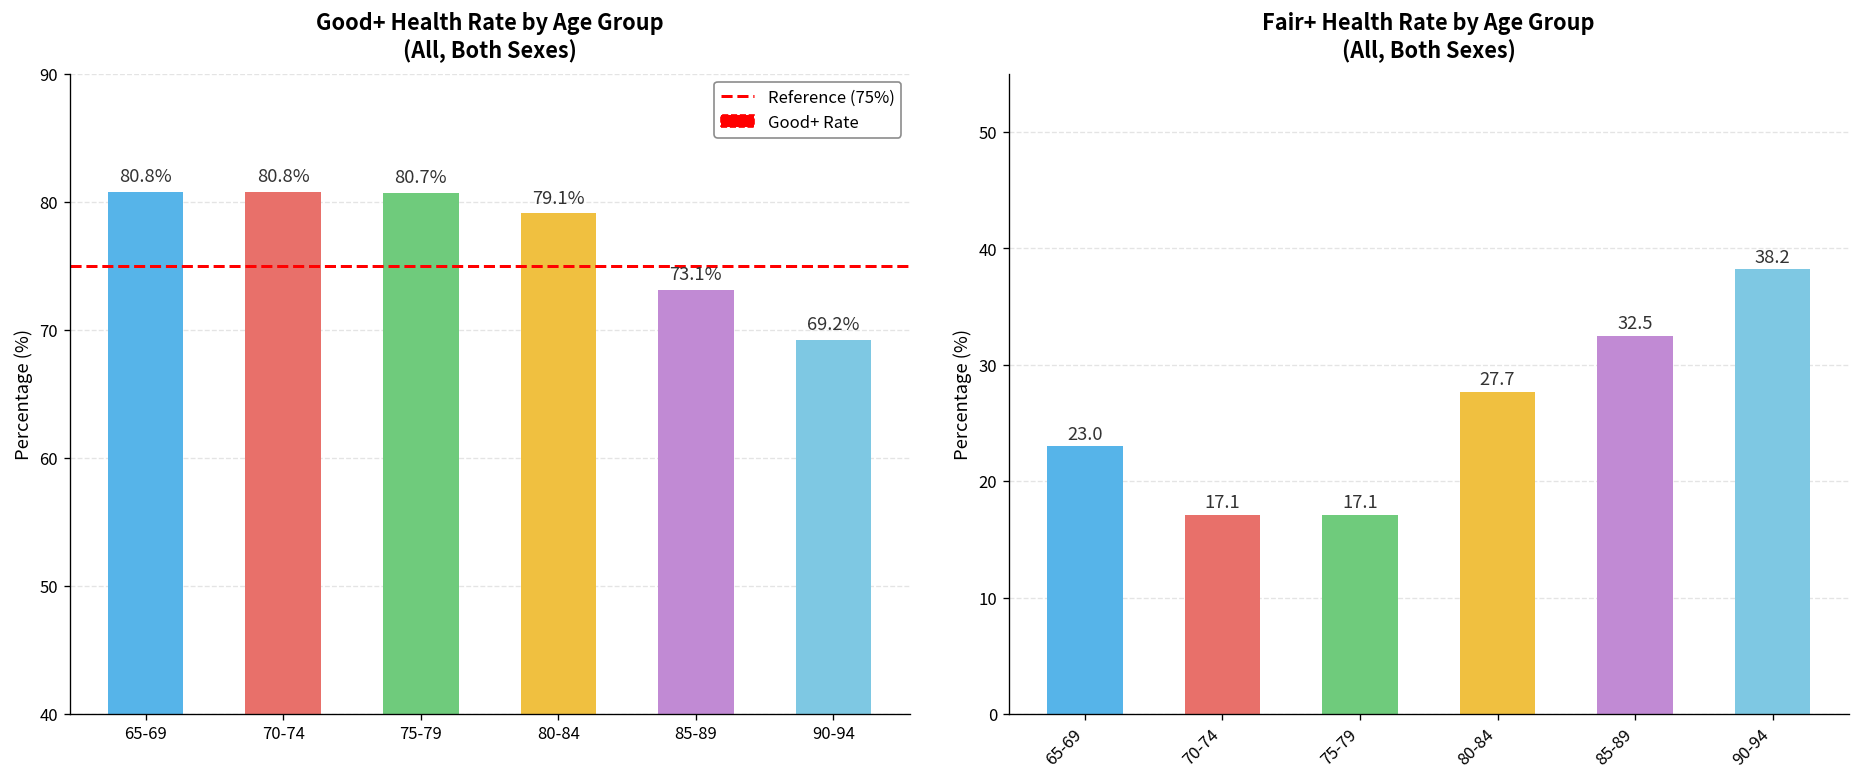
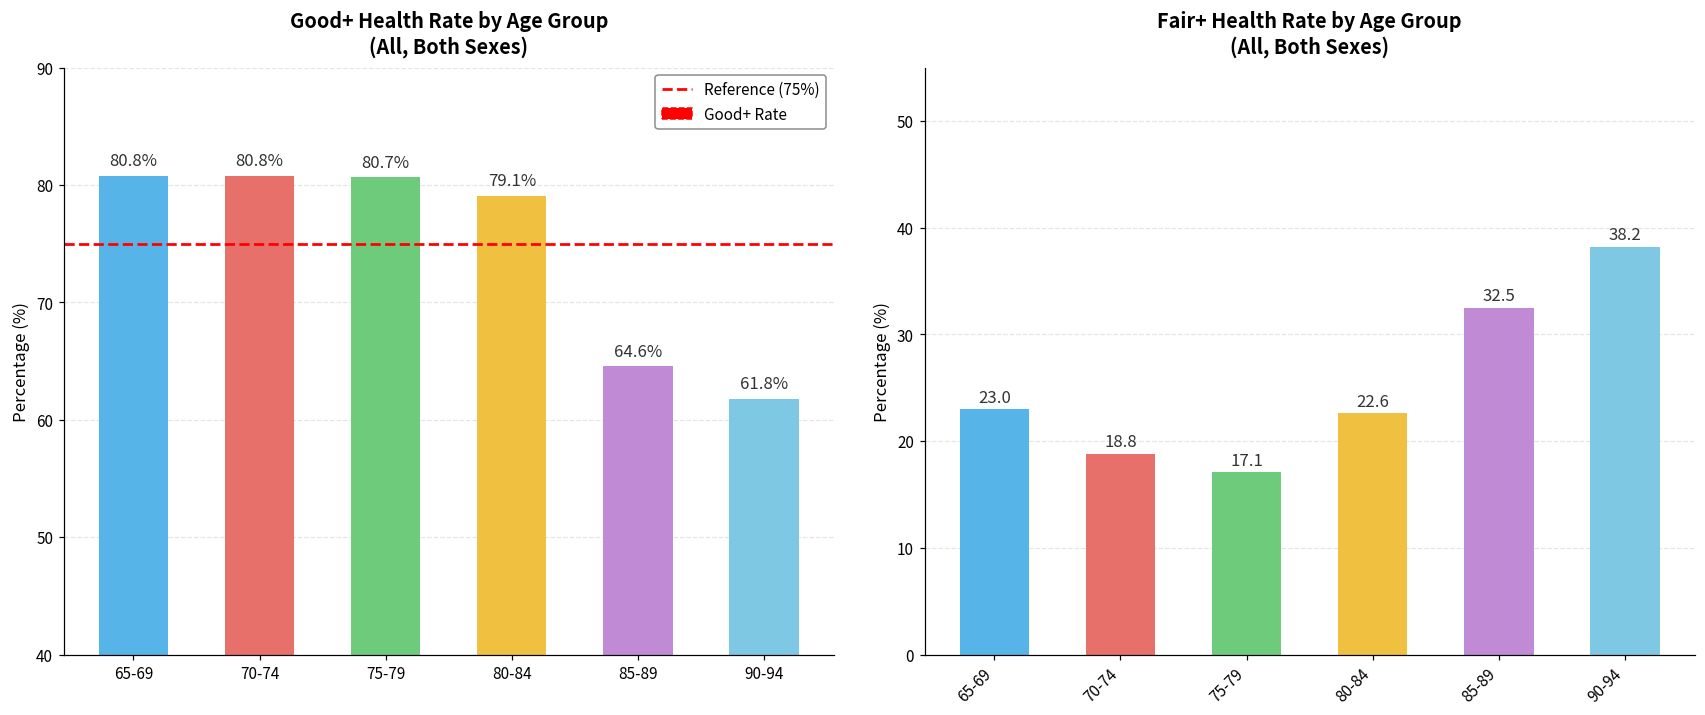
  {
    "Good+ Health Rate by Age Group (All, Both Sexes)": {
      "65-69": "80.8%",
      "70-74": "80.8%",
      "75-79": "80.7%",
      "80-84": "79.1%",
-     "85-89": "73.1%",
-     "90-94": "69.2%"
+     "85-89": "64.6%",
+     "90-94": "61.8%"
    },
    "Fair+ Health Rate by Age Group (All, Both Sexes)": {
      "65-69": "23.0",
-     "70-74": "17.1",
+     "70-74": "18.8",
      "75-79": "17.1",
-     "80-84": "27.7",
+     "80-84": "22.6",
      "85-89": "32.5",
      "90-94": "38.2"
    }
  }
